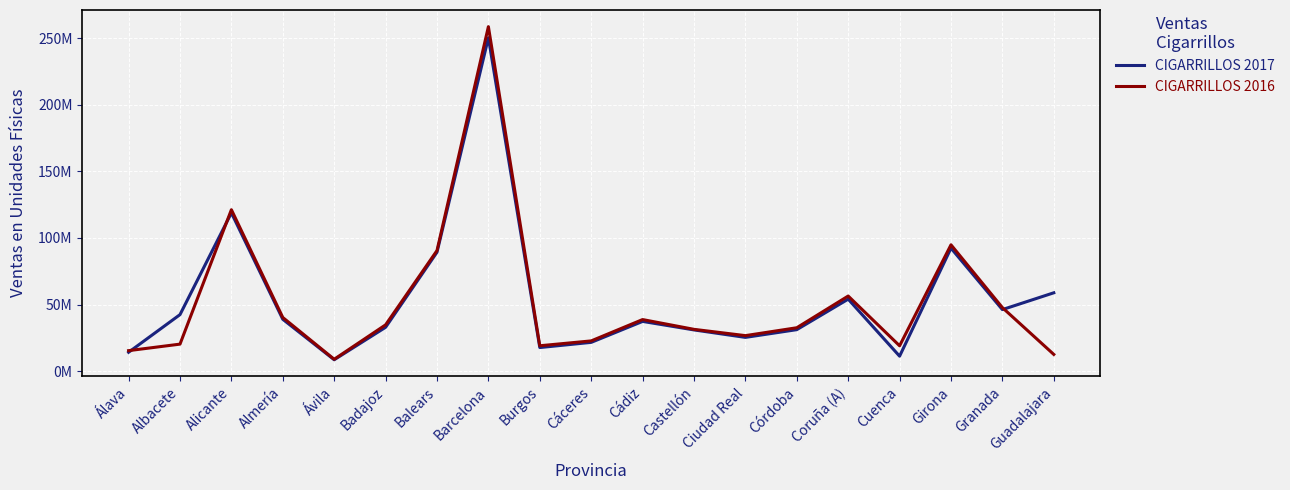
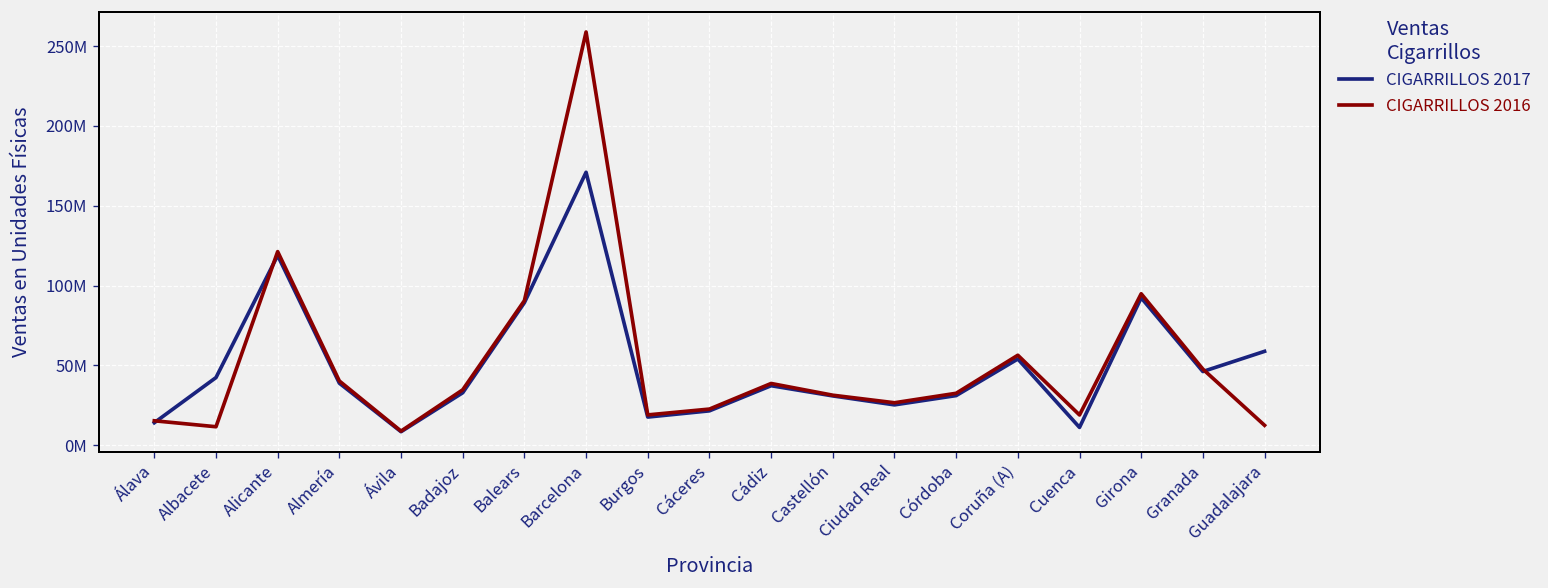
  {
    "CIGARRILLOS 2017": {
      "Albacete": 42000000,
      "Alicante": 119000000,
-     "Barcelona": 251000000,
+     "Barcelona": 171000000,
      "Coruña (A)": 54000000,
      "Cuenca": 11000000,
      "Girona": 92000000,
      "Guadalajara": 59000000
    },
    "CIGARRILLOS 2016": {
-     "Albacete": 20000000,
+     "Albacete": 12000000,
      "Alicante": 121000000,
      "Barcelona": 259000000,
      "Coruña (A)": 56000000,
      "Cuenca": 19000000,
      "Girona": 95000000,
      "Guadalajara": 12000000
    }
  }
